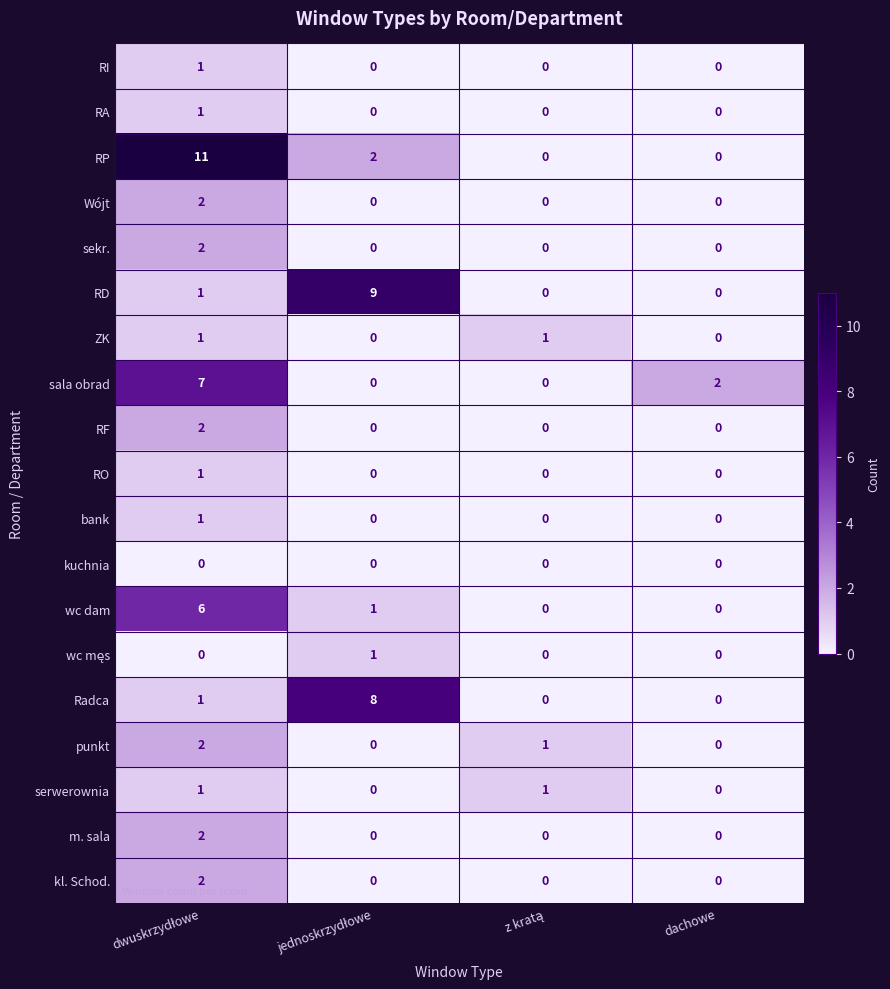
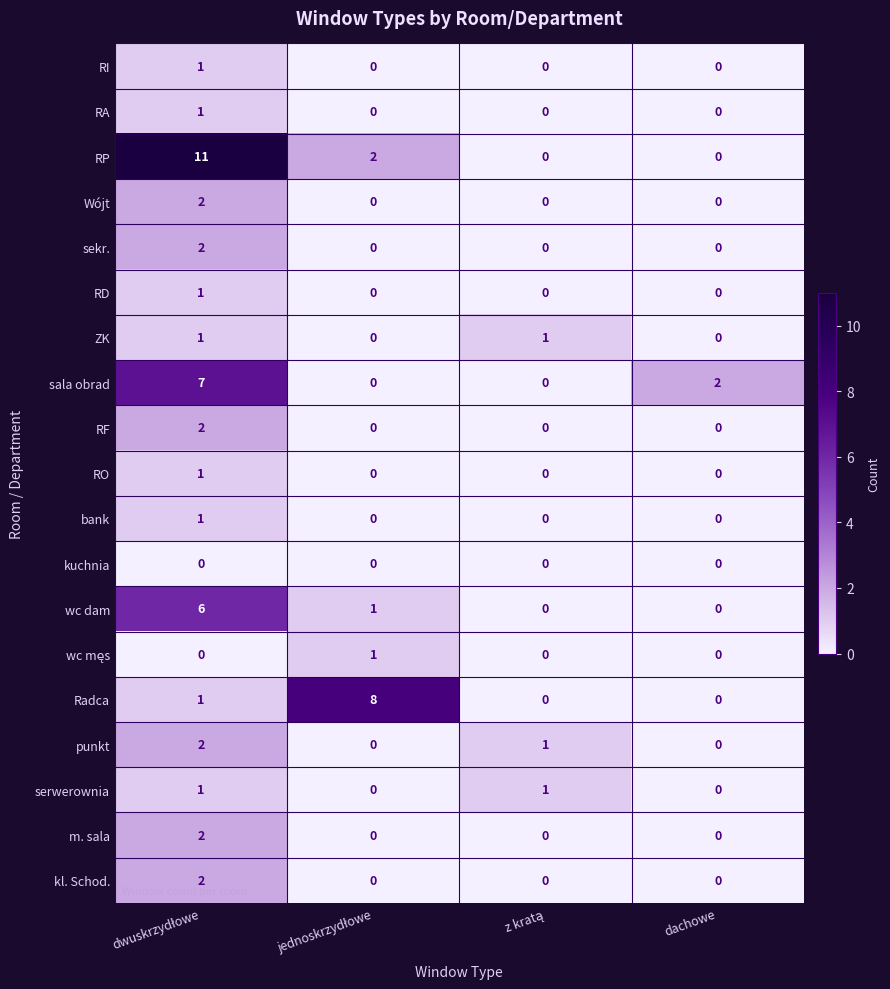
  {
    "RI": {
      "dwuskrzydłowe": 1,
      "jednoskrzydłowe": 0,
      "z kratą": 0,
      "dachowe": 0
    },
    "RA": {
      "dwuskrzydłowe": 1,
      "jednoskrzydłowe": 0,
      "z kratą": 0,
      "dachowe": 0
    },
    "RP": {
      "dwuskrzydłowe": 11,
      "jednoskrzydłowe": 2,
      "z kratą": 0,
      "dachowe": 0
    },
    "Wójt": {
      "dwuskrzydłowe": 2,
      "jednoskrzydłowe": 0,
      "z kratą": 0,
      "dachowe": 0
    },
    "sekr.": {
      "dwuskrzydłowe": 2,
      "jednoskrzydłowe": 0,
      "z kratą": 0,
      "dachowe": 0
    },
    "RD": {
      "dwuskrzydłowe": 1,
-     "jednoskrzydłowe": 9,
+     "jednoskrzydłowe": 0,
      "z kratą": 0,
      "dachowe": 0
    },
    "ZK": {
      "dwuskrzydłowe": 1,
      "jednoskrzydłowe": 0,
      "z kratą": 1,
      "dachowe": 0
    },
    "sala obrad": {
      "dwuskrzydłowe": 7,
      "jednoskrzydłowe": 0,
      "z kratą": 0,
      "dachowe": 2
    },
    "RF": {
      "dwuskrzydłowe": 2,
      "jednoskrzydłowe": 0,
      "z kratą": 0,
      "dachowe": 0
    },
    "RO": {
      "dwuskrzydłowe": 1,
      "jednoskrzydłowe": 0,
      "z kratą": 0,
      "dachowe": 0
    },
    "bank": {
      "dwuskrzydłowe": 1,
      "jednoskrzydłowe": 0,
      "z kratą": 0,
      "dachowe": 0
    },
    "kuchnia": {
      "dwuskrzydłowe": 0,
      "jednoskrzydłowe": 0,
      "z kratą": 0,
      "dachowe": 0
    },
    "wc dam": {
      "dwuskrzydłowe": 6,
      "jednoskrzydłowe": 1,
      "z kratą": 0,
      "dachowe": 0
    },
    "wc męs": {
      "dwuskrzydłowe": 0,
      "jednoskrzydłowe": 1,
      "z kratą": 0,
      "dachowe": 0
    },
    "Radca": {
      "dwuskrzydłowe": 1,
      "jednoskrzydłowe": 8,
      "z kratą": 0,
      "dachowe": 0
    },
    "punkt": {
      "dwuskrzydłowe": 2,
      "jednoskrzydłowe": 0,
      "z kratą": 1,
      "dachowe": 0
    },
    "serwerownia": {
      "dwuskrzydłowe": 1,
      "jednoskrzydłowe": 0,
      "z kratą": 1,
      "dachowe": 0
    },
    "m. sala": {
      "dwuskrzydłowe": 2,
      "jednoskrzydłowe": 0,
      "z kratą": 0,
      "dachowe": 0
    },
    "kl. Schod.": {
      "dwuskrzydłowe": 2,
      "jednoskrzydłowe": 0,
      "z kratą": 0,
      "dachowe": 0
    }
  }
